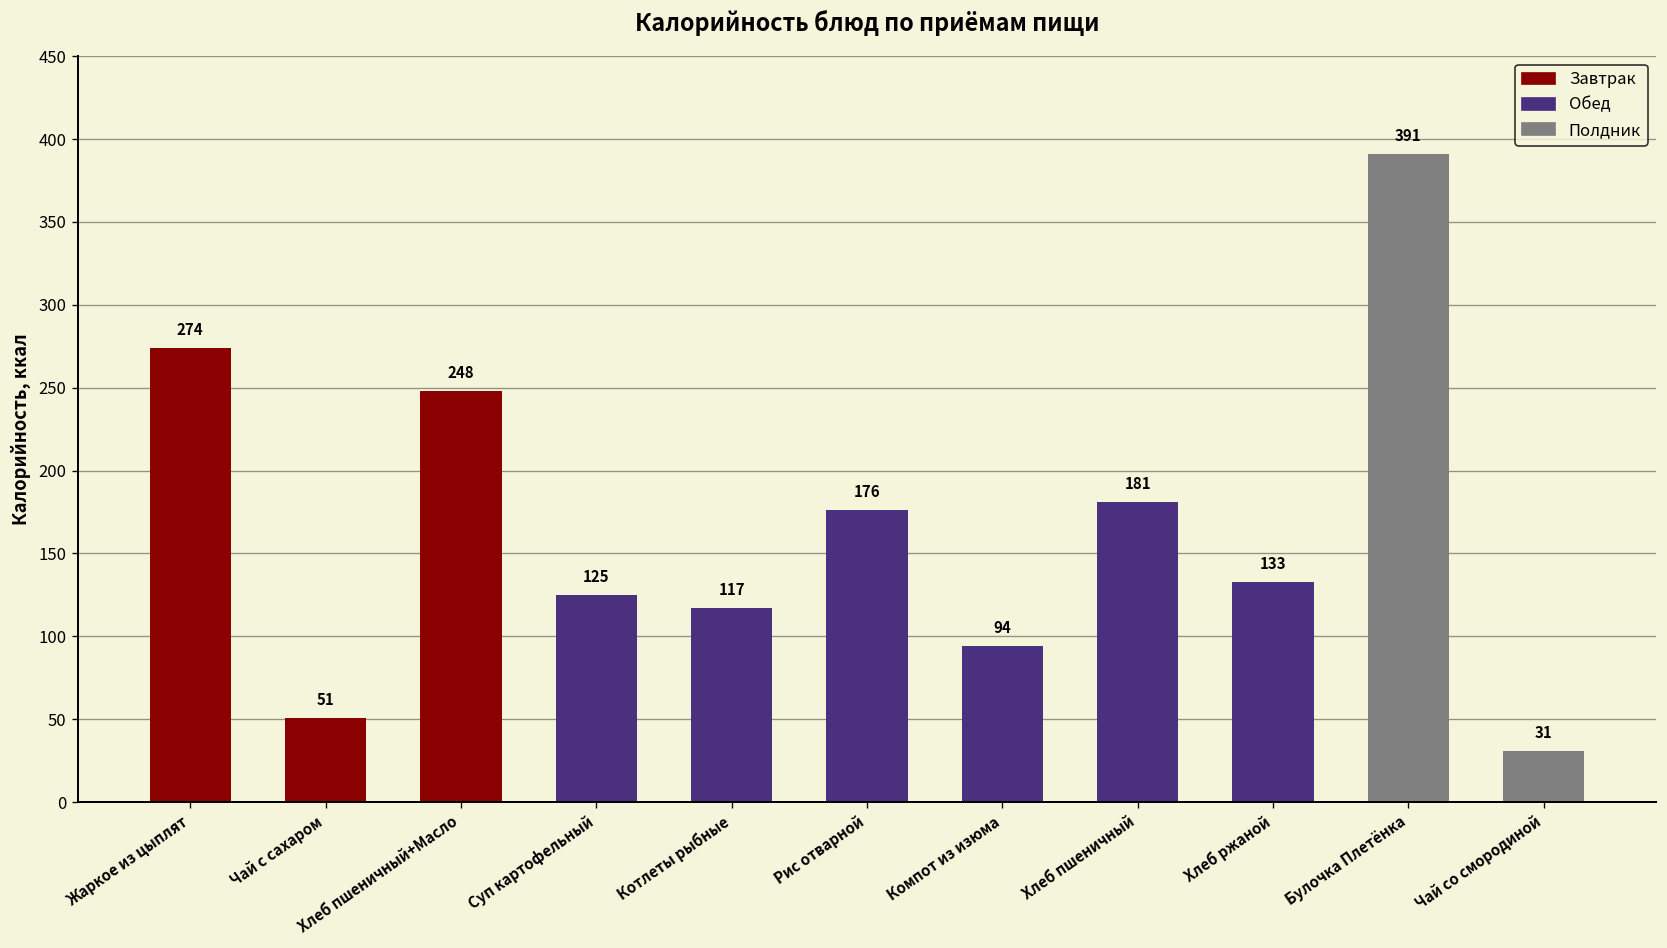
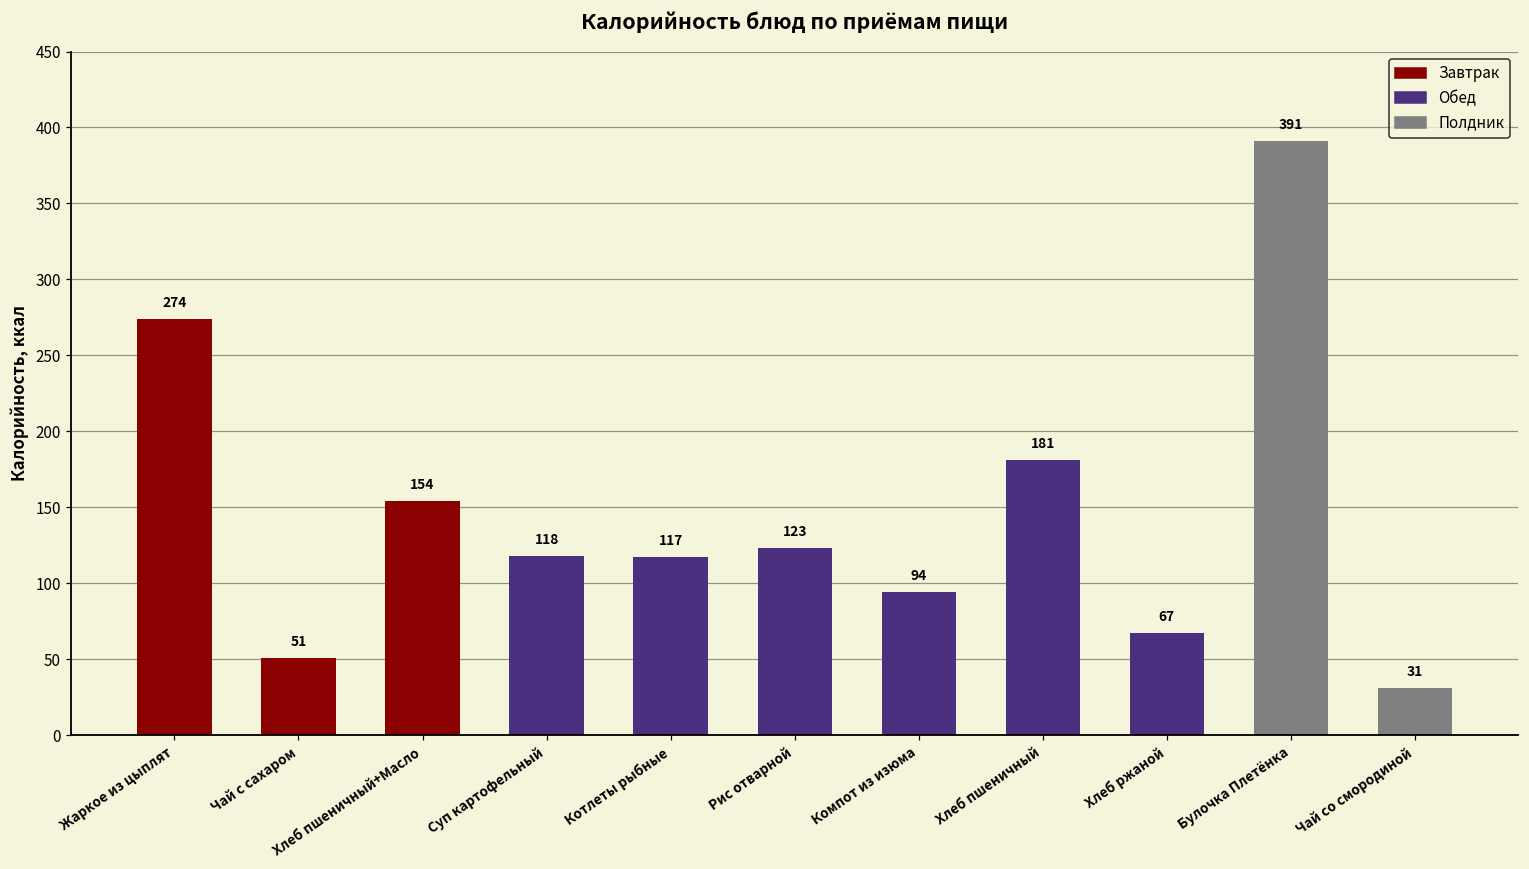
  {
    "Жаркое из цыплят": 274,
    "Чай с сахаром": 51,
-   "Хлеб пшеничный+Масло": 248,
-   "Суп картофельный": 125,
+   "Хлеб пшеничный+Масло": 154,
+   "Суп картофельный": 118,
    "Котлеты рыбные": 117,
-   "Рис отварной": 176,
+   "Рис отварной": 123,
    "Компот из изюма": 94,
    "Хлеб пшеничный": 181,
-   "Хлеб ржаной": 133,
+   "Хлеб ржаной": 67,
    "Булочка Плетёнка": 391,
    "Чай со смородиной": 31
  }
